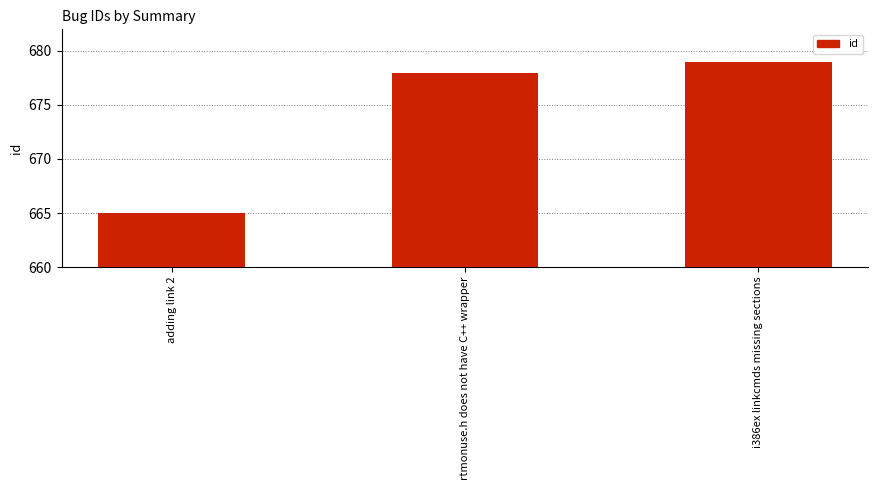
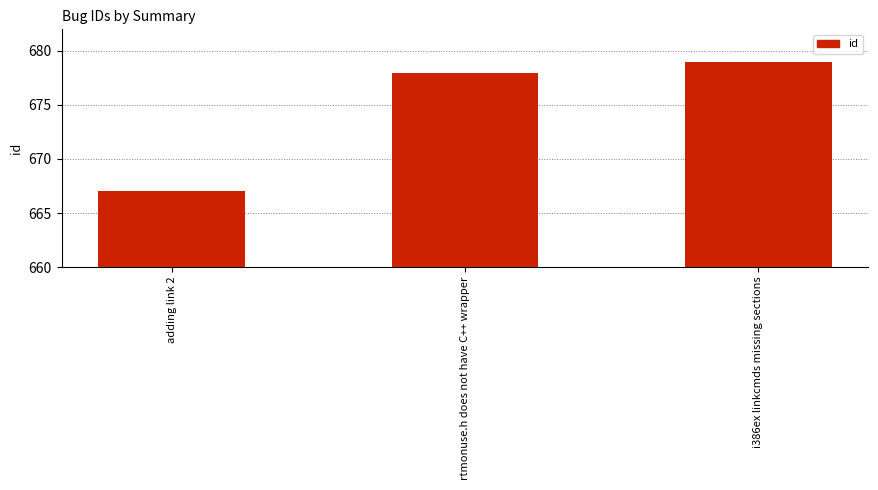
  {
-   "adding link 2": 665,
+   "adding link 2": 667,
    "rtmonuse.h does not have C++ wrapper": 678,
    "i386ex linkcmds missing sections": 679
  }
